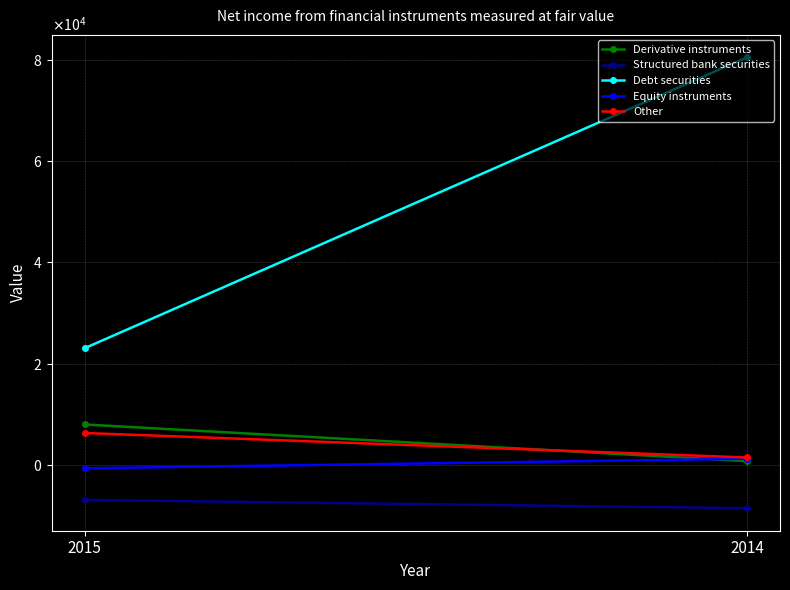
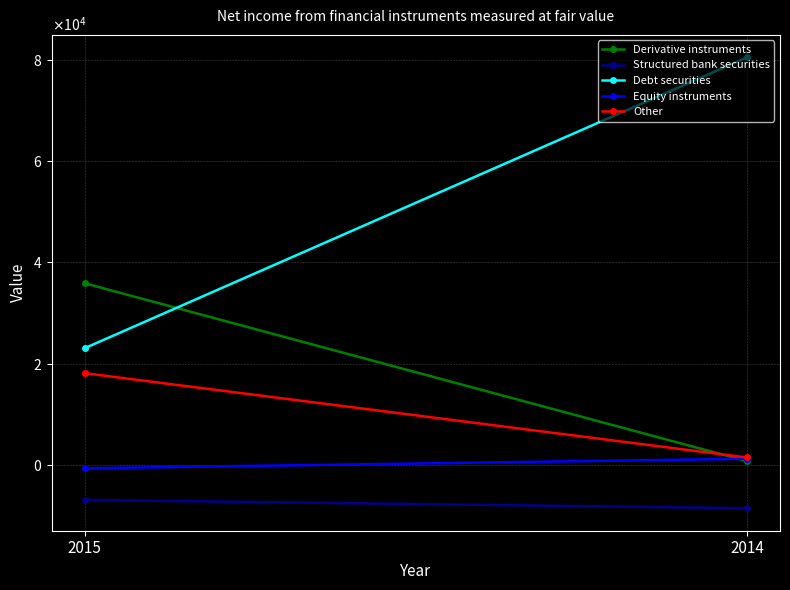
  {
    "Derivative instruments": {
-     "2015": 8000
+     "2015": 36000
    },
    "Structured bank securities": {
      "2015": -7000,
      "2014": -9000
    },
    "Debt securities": {
      "2015": 23000
    },
    "Equity instruments": {
      "2015": -1000
    },
    "Other": {
-     "2015": 6000
+     "2015": 18000
    }
  }
